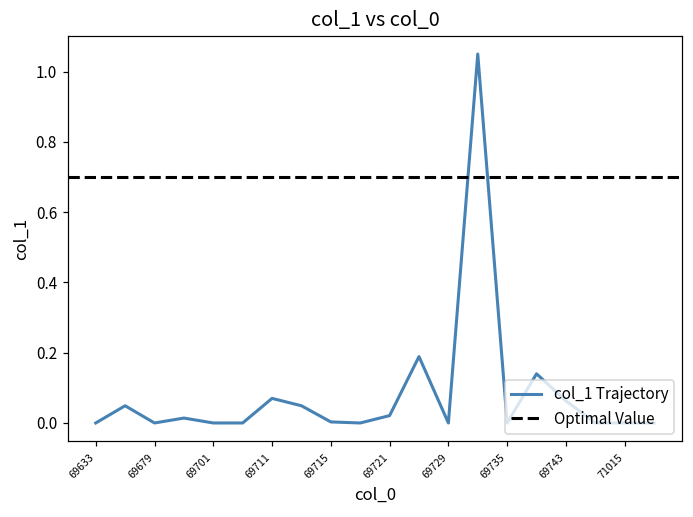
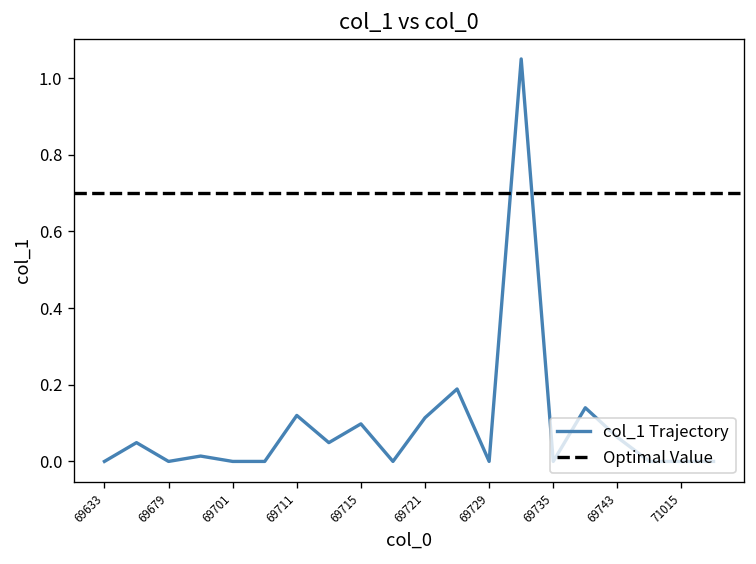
  {
    "69633": 0.00,
    "69679": 0.00,
    "69701": 0.00,
-   "69711": 0.07,
-   "69715": 0.00,
-   "69721": 0.02,
+   "69711": 0.12,
+   "69715": 0.10,
+   "69721": 0.11,
    "69729": 0.00
  }
